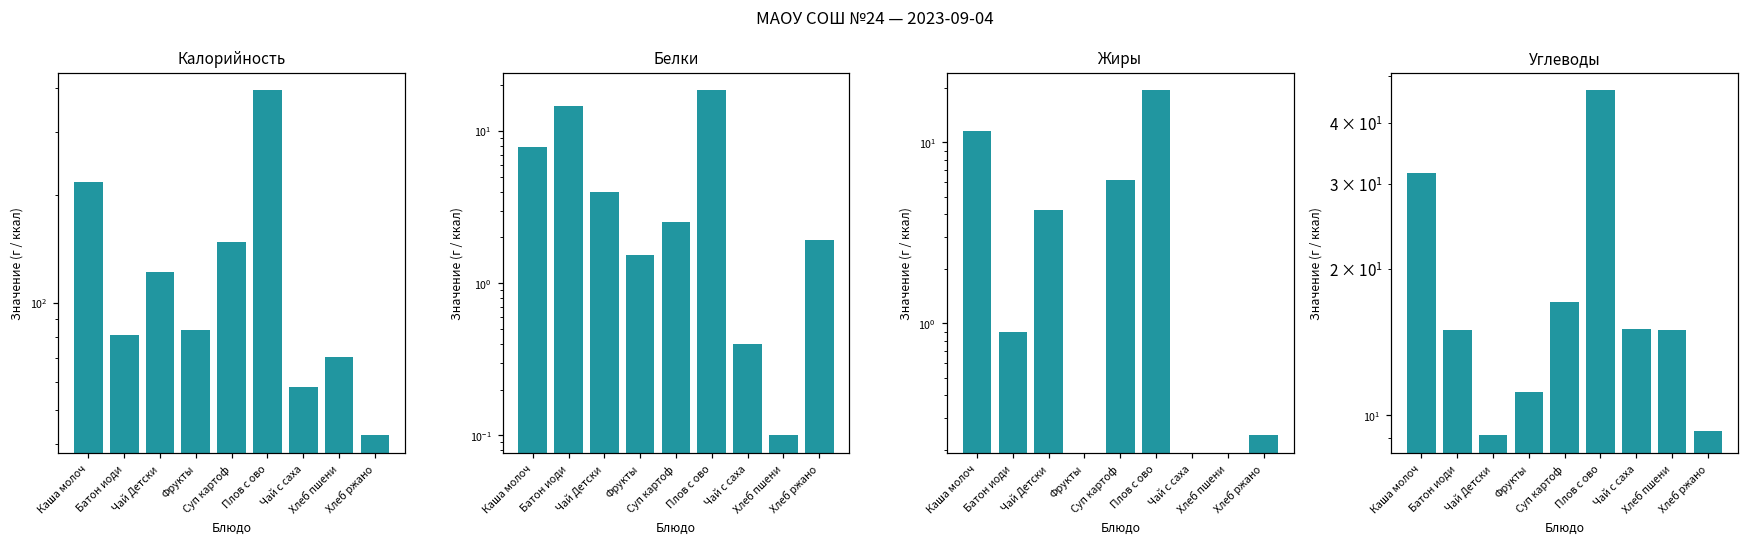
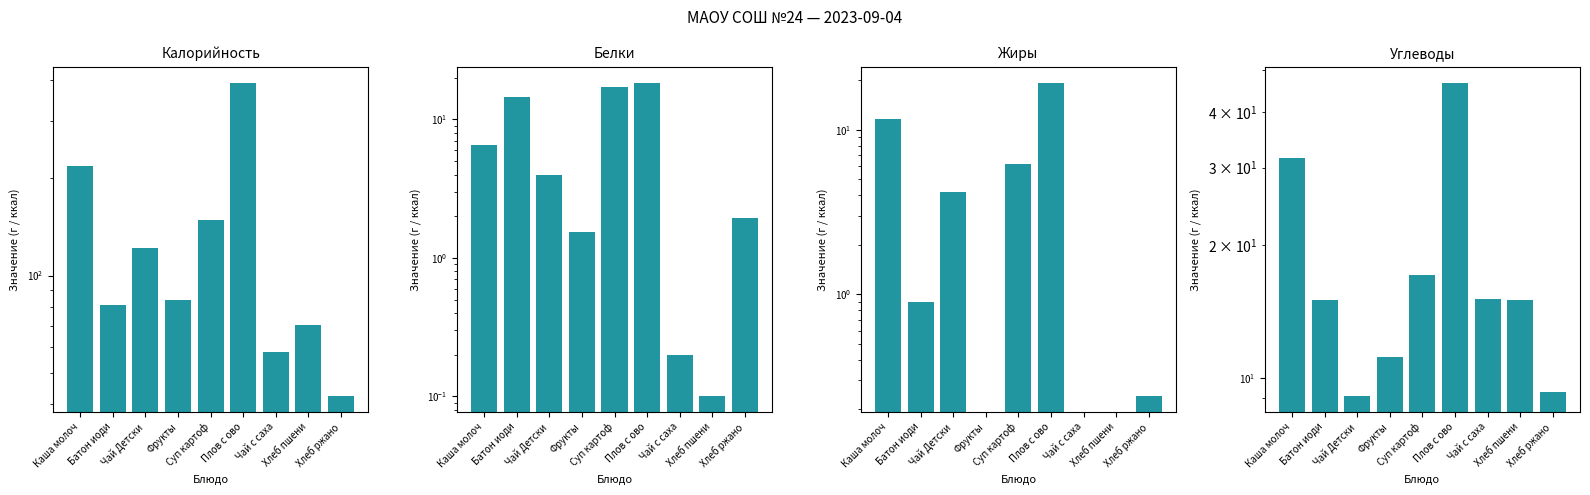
  {
    "Белки": {
-     "Каша молоч": 8,
+     "Каша молоч": 7,
      "Батон иоди": 15,
      "Чай Детски": 4.0,
      "Фрукты": 1.5,
-     "Суп картоф": 2.5,
+     "Суп картоф": 17,
      "Плов с ово": 19,
-     "Чай с саха": 0.4,
+     "Чай с саха": 0.2,
      "Хлеб пшени": 0.1,
      "Хлеб ржано": 1.9
    },
    "Жиры": {
      "Каша молоч": 12,
      "Батон иоди": 0.9,
      "Чай Детски": 4.2,
      "Суп картоф": 6.2,
      "Плов с ово": 19,
      "Хлеб ржано": 0.24
    }
  }
